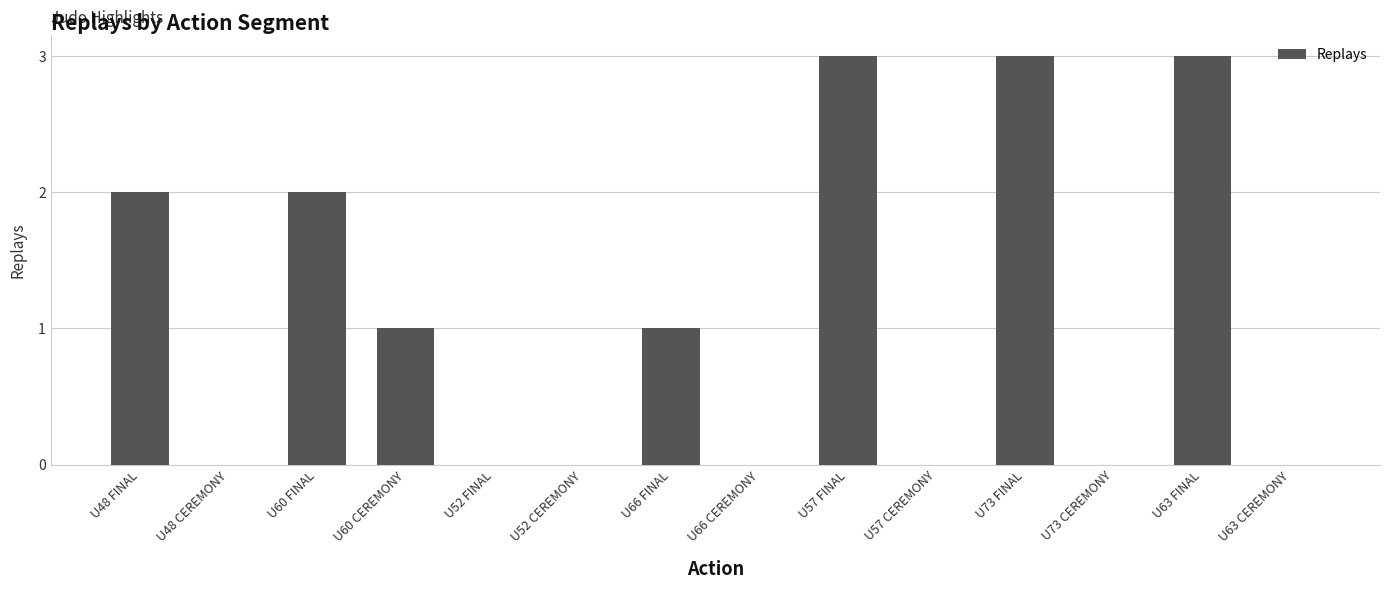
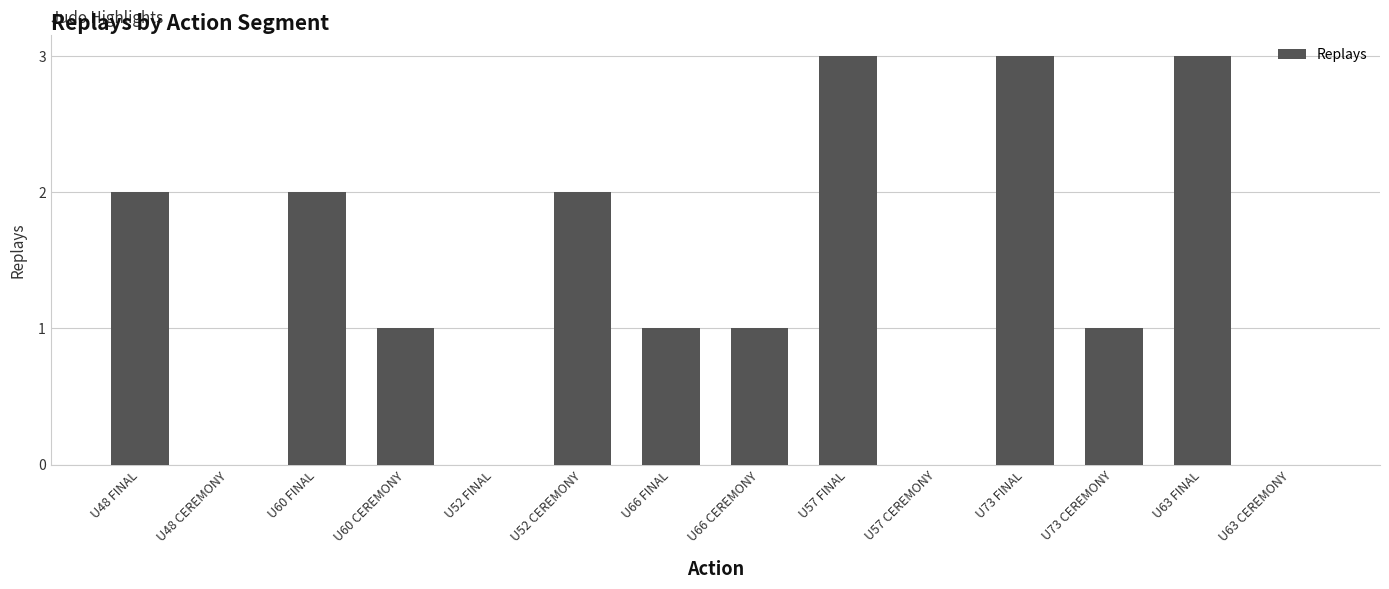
  {
    "U48 FINAL": 2,
    "U48 CEREMONY": 0,
    "U60 FINAL": 2,
    "U60 CEREMONY": 1,
    "U52 FINAL": 0,
-   "U52 CEREMONY": 0,
+   "U52 CEREMONY": 2,
    "U66 FINAL": 1,
-   "U66 CEREMONY": 0,
+   "U66 CEREMONY": 1,
    "U57 FINAL": 3,
    "U57 CEREMONY": 0,
    "U73 FINAL": 3,
-   "U73 CEREMONY": 0,
+   "U73 CEREMONY": 1,
    "U63 FINAL": 3,
    "U63 CEREMONY": 0
  }
